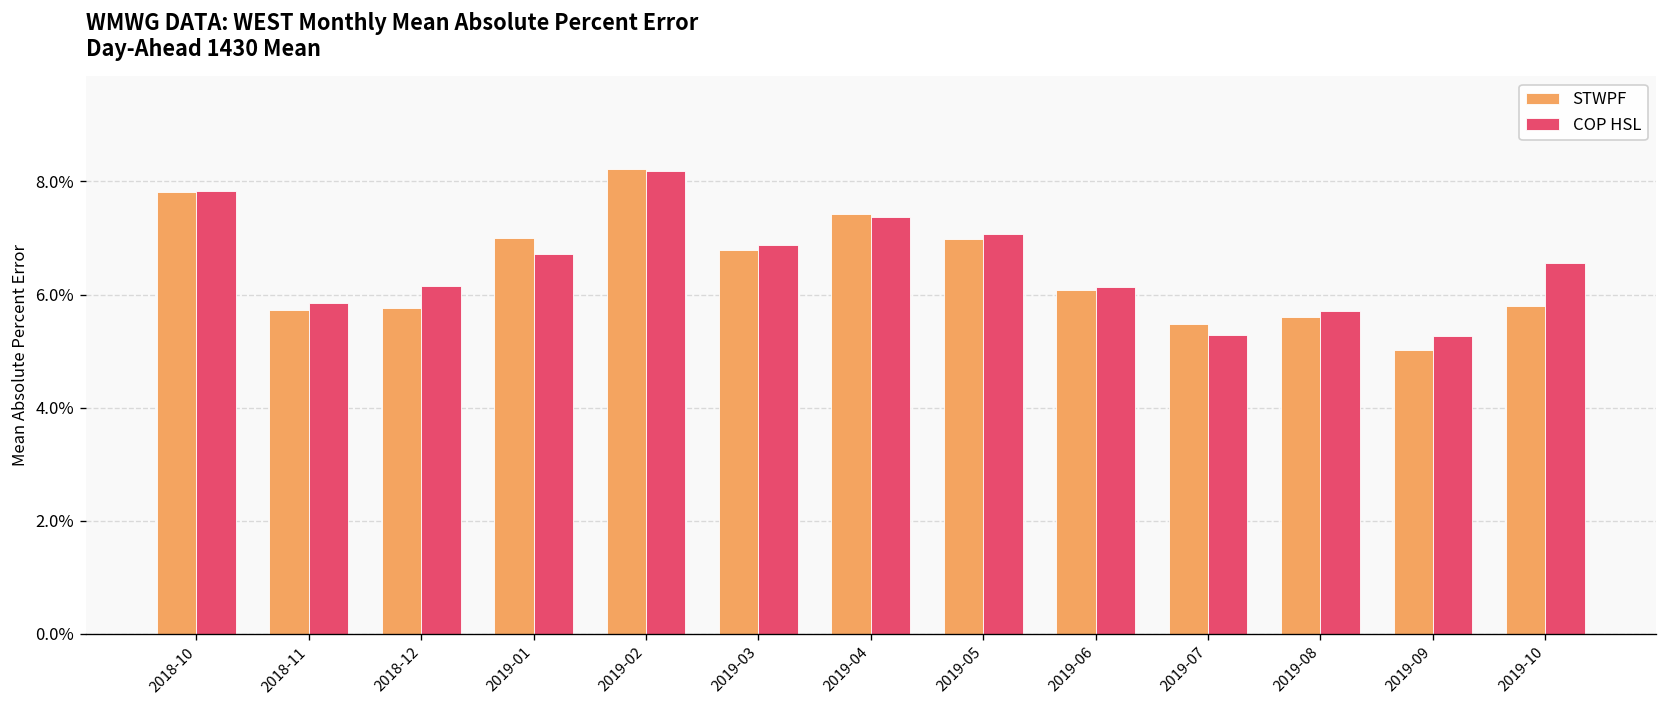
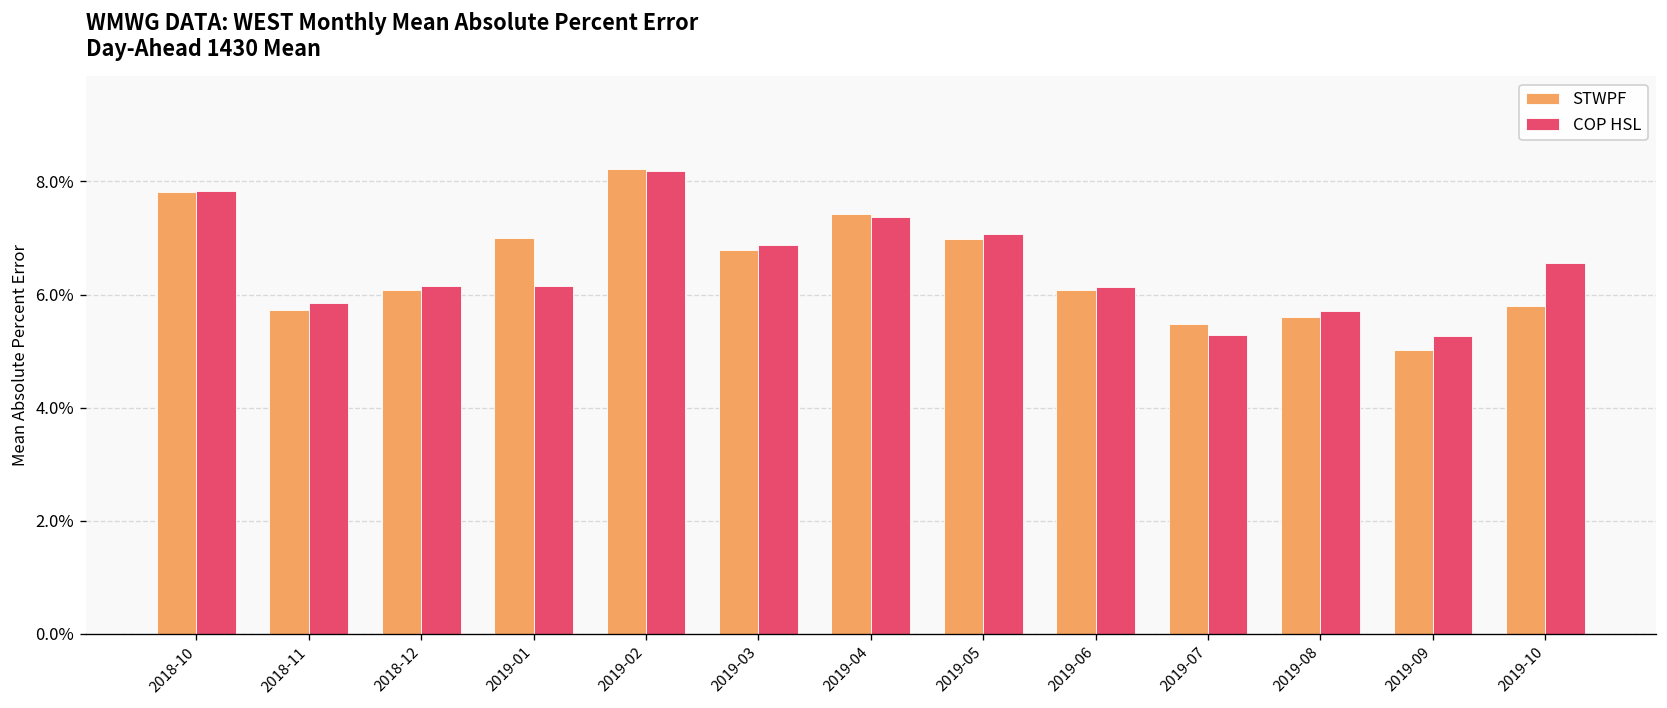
  {
    "STWPF": {
      "2018-10": "7.8%",
      "2018-11": "5.7%",
-     "2018-12": "5.8%",
+     "2018-12": "6.1%",
      "2019-01": "7.0%",
      "2019-02": "8.2%",
      "2019-03": "6.8%",
      "2019-04": "7.4%",
      "2019-05": "7.0%",
      "2019-06": "6.1%",
      "2019-07": "5.5%",
      "2019-08": "5.6%",
      "2019-09": "5.0%",
      "2019-10": "5.8%"
    },
    "COP HSL": {
      "2018-10": "7.8%",
      "2018-11": "5.9%",
      "2018-12": "6.2%",
-     "2019-01": "6.7%",
+     "2019-01": "6.2%",
      "2019-02": "8.2%",
      "2019-03": "6.9%",
      "2019-04": "7.4%",
      "2019-05": "7.1%",
      "2019-06": "6.1%",
      "2019-07": "5.3%",
      "2019-08": "5.7%",
      "2019-09": "5.3%",
      "2019-10": "6.6%"
    }
  }
